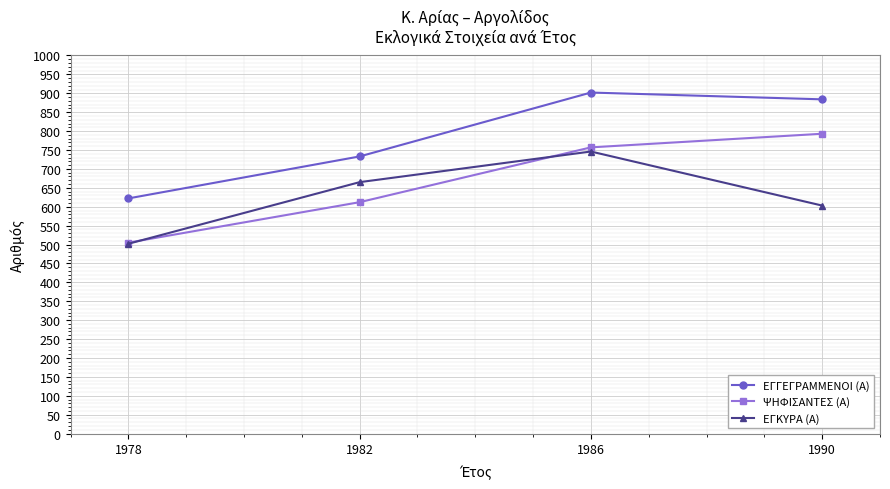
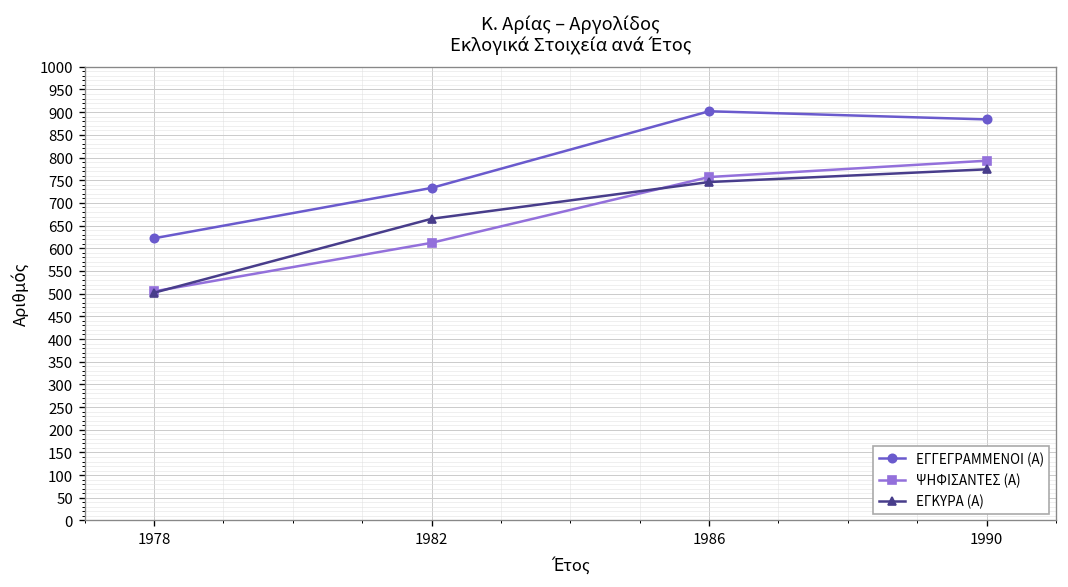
  {
    "ΕΓΚΥΡΑ (Α)": {
      "1982": 670,
      "1986": 750,
-     "1990": 600
+     "1990": 770
    }
  }
